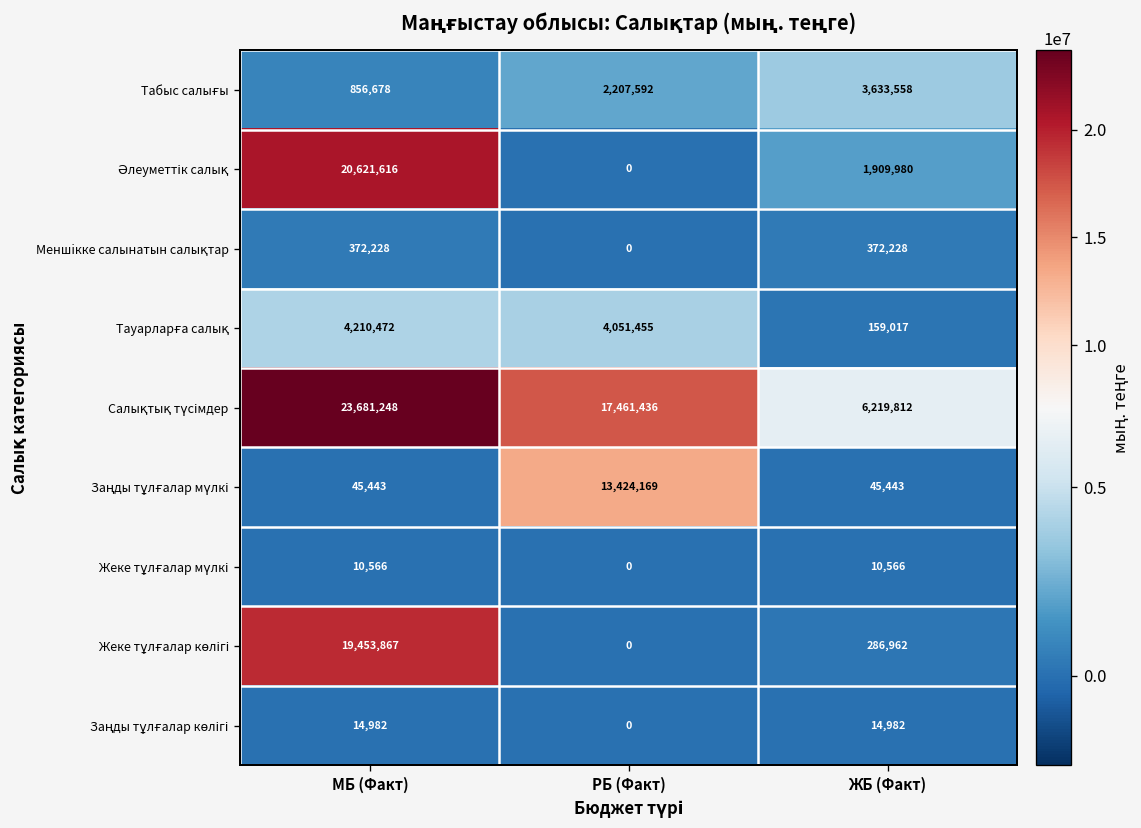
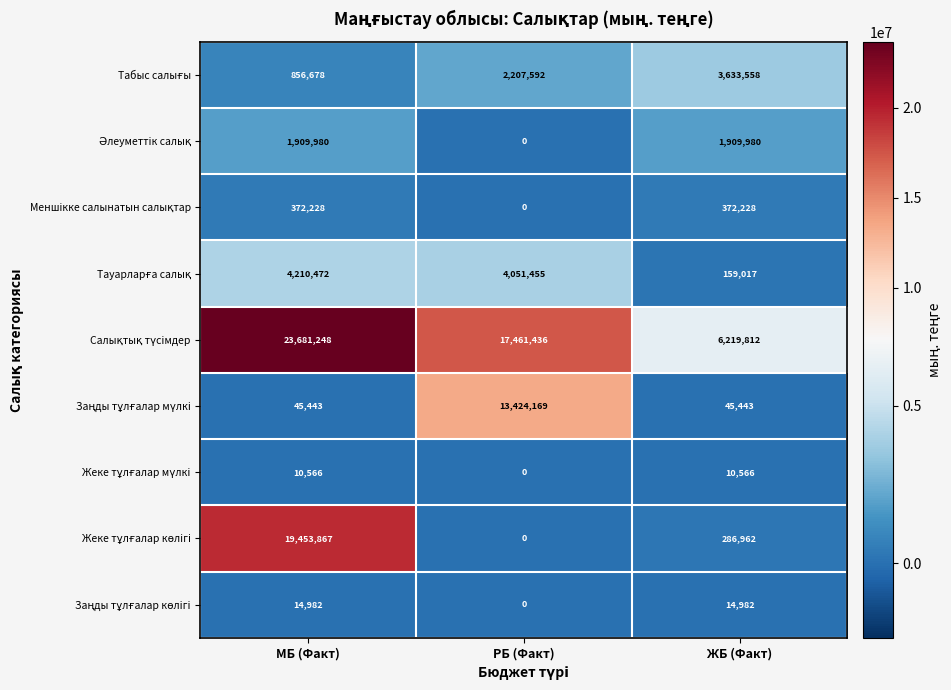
  {
    "Табыс салығы": {
      "МБ (Факт)": "856,678",
      "РБ (Факт)": "2,207,592",
      "ЖБ (Факт)": "3,633,558"
    },
    "Әлеуметтік салық": {
-     "МБ (Факт)": "20,621,616",
+     "МБ (Факт)": "1,909,980",
      "РБ (Факт)": "0",
      "ЖБ (Факт)": "1,909,980"
    },
    "Меншiкке салынатын салықтар": {
      "МБ (Факт)": "372,228",
      "РБ (Факт)": "0",
      "ЖБ (Факт)": "372,228"
    },
    "Тауарларға салық": {
      "МБ (Факт)": "4,210,472",
      "РБ (Факт)": "4,051,455",
      "ЖБ (Факт)": "159,017"
    },
    "Салықтық түсімдер": {
      "МБ (Факт)": "23,681,248",
      "РБ (Факт)": "17,461,436",
      "ЖБ (Факт)": "6,219,812"
    },
    "Заңды тұлғалар мүлкі": {
      "МБ (Факт)": "45,443",
      "РБ (Факт)": "13,424,169",
      "ЖБ (Факт)": "45,443"
    },
    "Жеке тұлғалар мүлкі": {
      "МБ (Факт)": "10,566",
      "РБ (Факт)": "0",
      "ЖБ (Факт)": "10,566"
    },
    "Жеке тұлғалар көлігі": {
      "МБ (Факт)": "19,453,867",
      "РБ (Факт)": "0",
      "ЖБ (Факт)": "286,962"
    },
    "Заңды тұлғалар көлігі": {
      "МБ (Факт)": "14,982",
      "РБ (Факт)": "0",
      "ЖБ (Факт)": "14,982"
    }
  }
